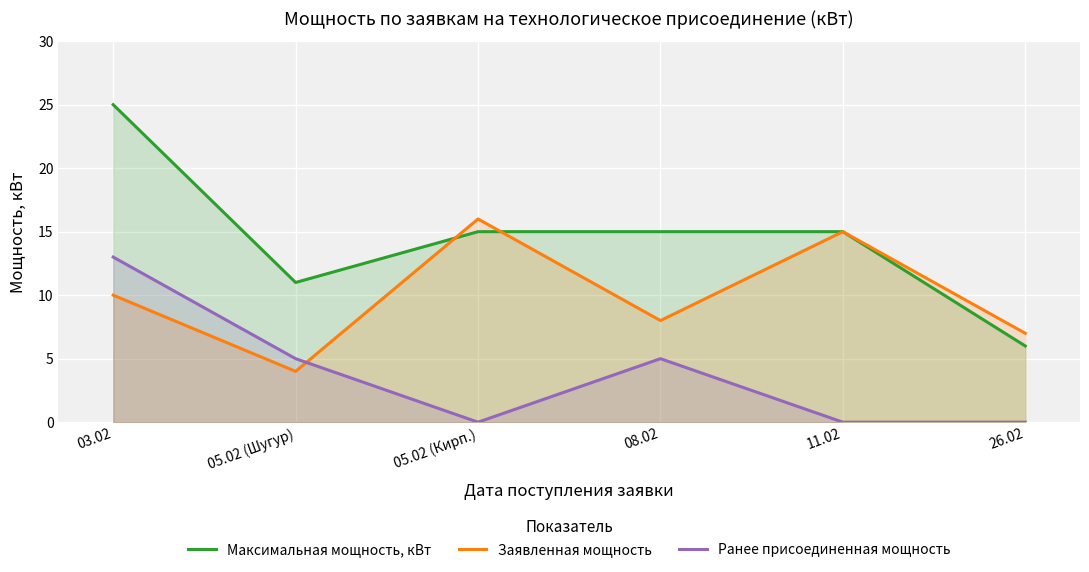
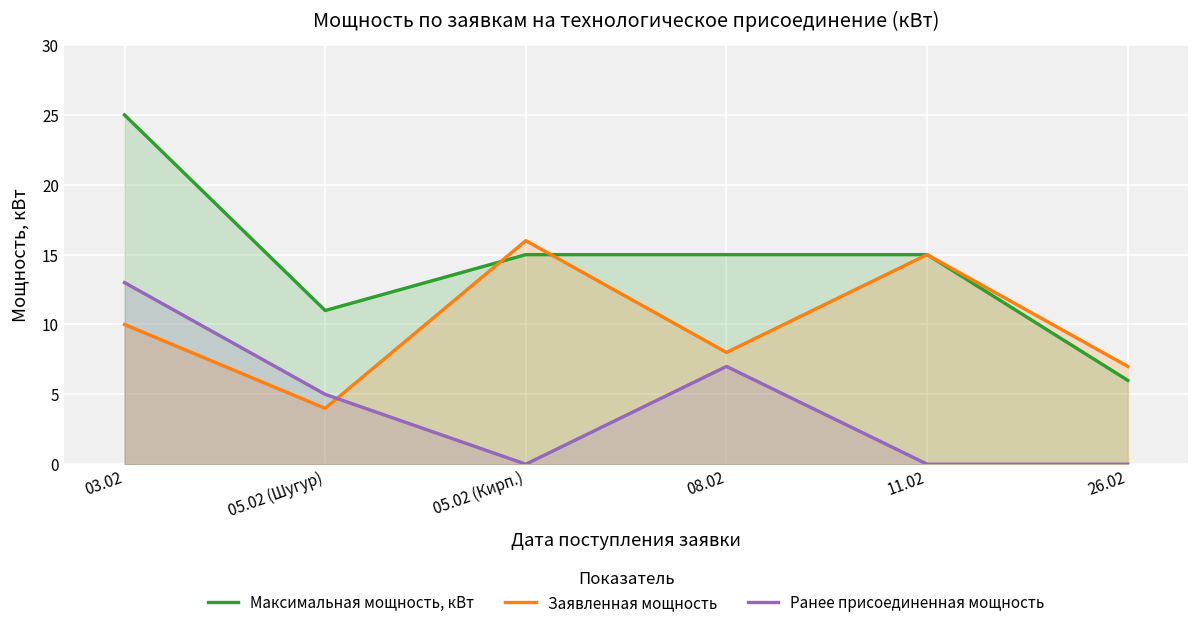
  {
    "Максимальная мощность, кВт": {
      "03.02": 25,
      "05.02 (Шугур)": 11,
      "05.02 (Кирп.)": 15,
      "08.02": 15,
      "26.02": 6
    },
    "Заявленная мощность": {
      "03.02": 10,
      "05.02 (Шугур)": 4,
      "05.02 (Кирп.)": 16,
      "08.02": 8,
      "26.02": 7
    },
    "Ранее присоединенная мощность": {
      "03.02": 13,
      "05.02 (Шугур)": 5,
      "05.02 (Кирп.)": 0,
-     "08.02": 5,
+     "08.02": 7,
      "11.02": 0,
      "26.02": 0
    }
  }
